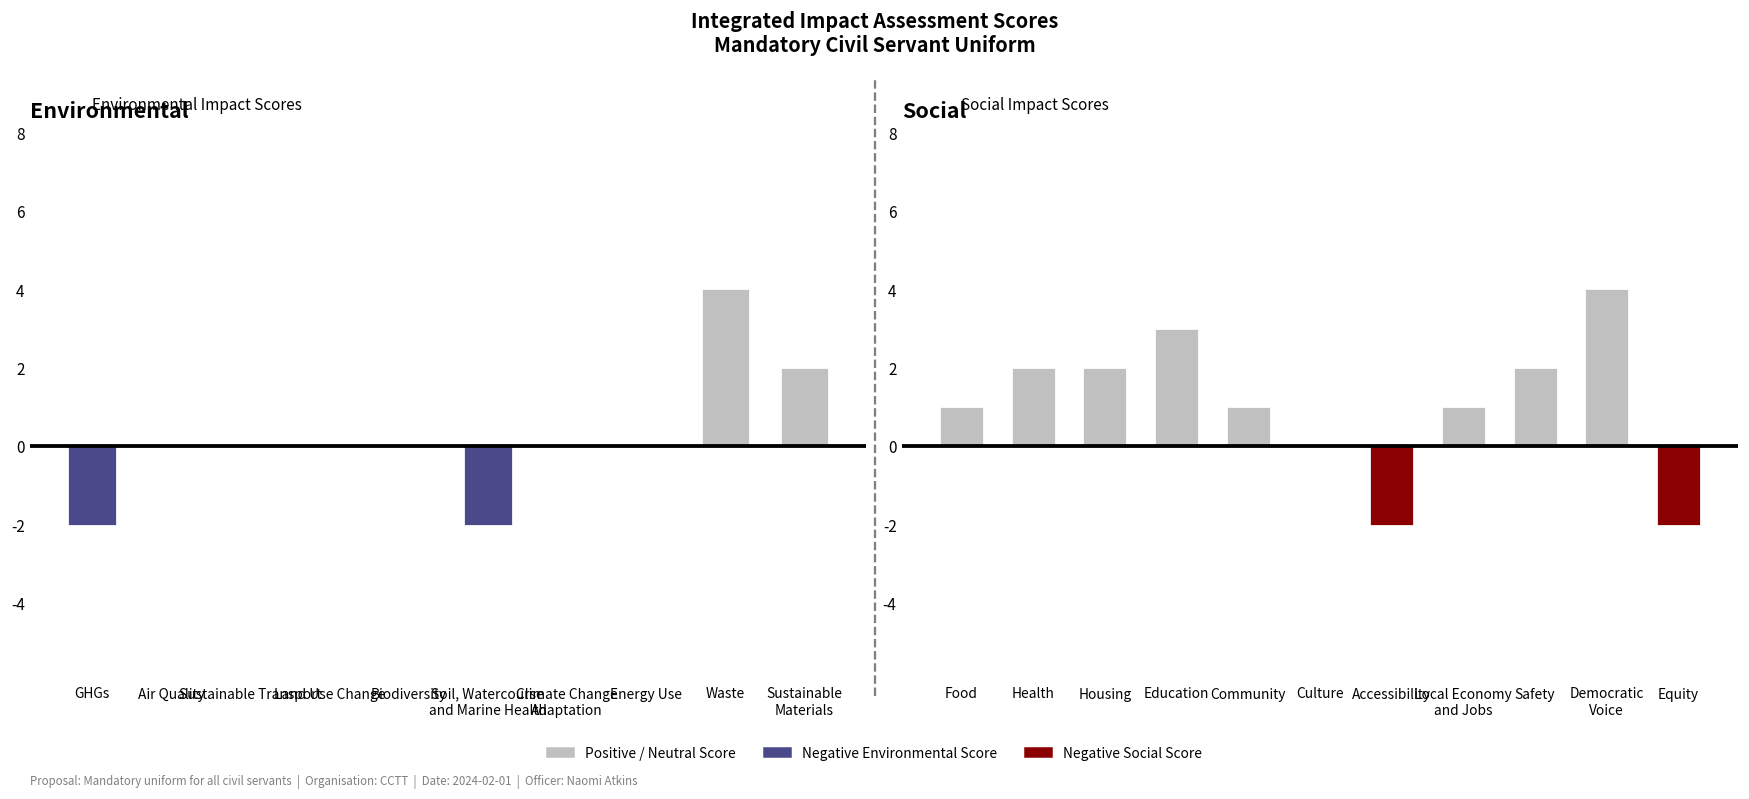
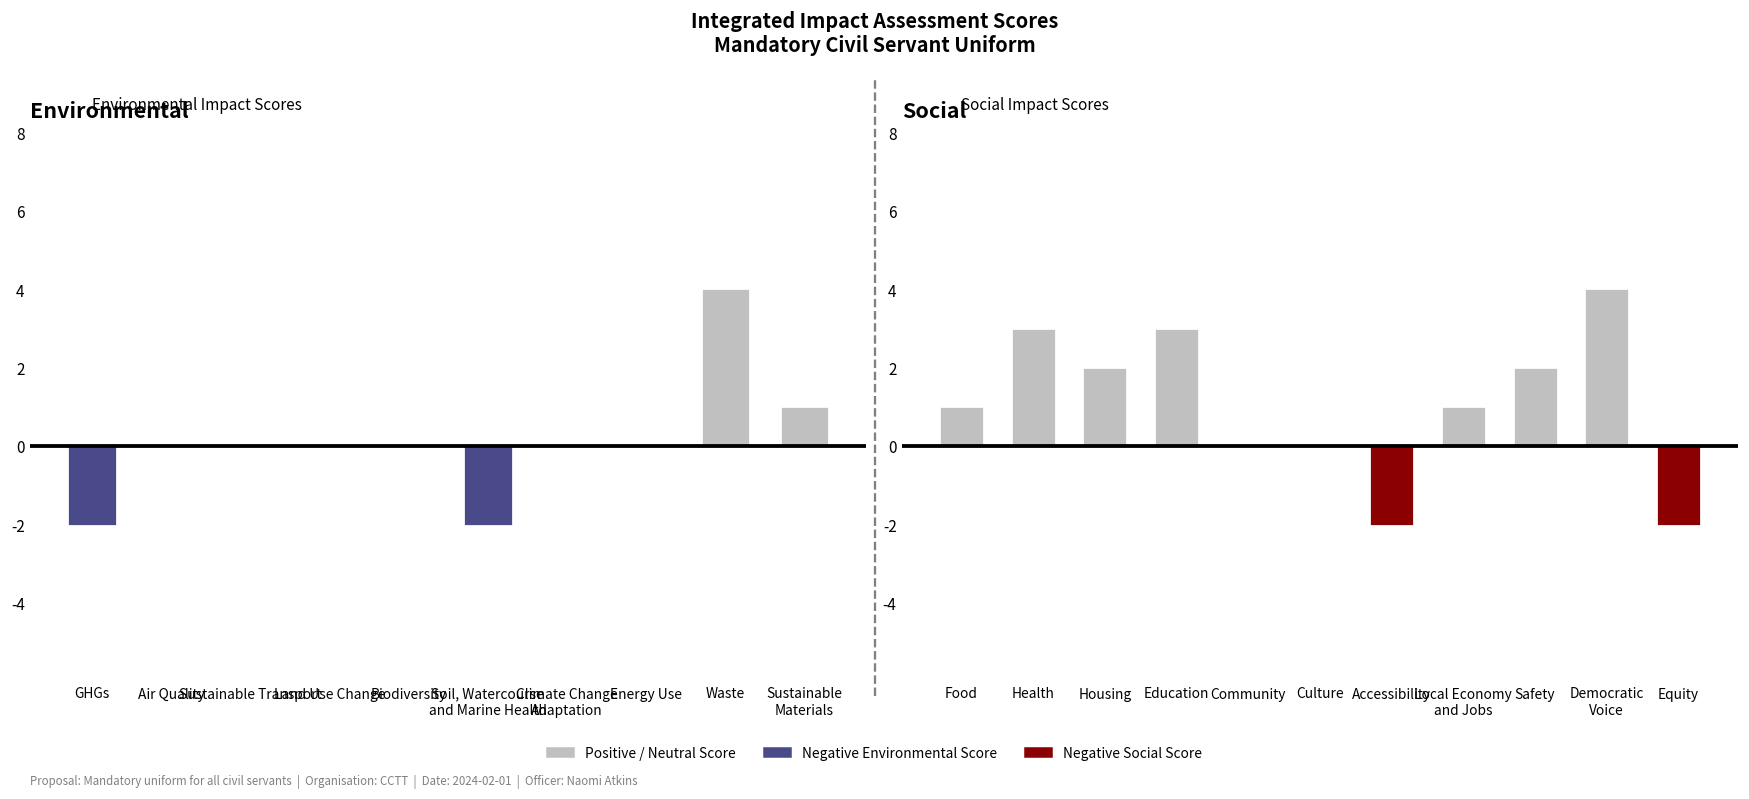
  {
    "Environmental": {
      "GHGs": -2,
      "Energy Use": 0,
      "Waste": 4,
-     "Sustainable Materials": 2
+     "Sustainable Materials": 1
    },
    "Social": {
      "Food": 1,
-     "Health": 2,
+     "Health": 3,
      "Housing": 2,
      "Education": 3,
-     "Community": 1,
+     "Community": 0,
      "Culture": 0,
      "Local Economy and Jobs": 1,
      "Safety": 2,
      "Democratic Voice": 4,
      "Equity": -2
    }
  }
